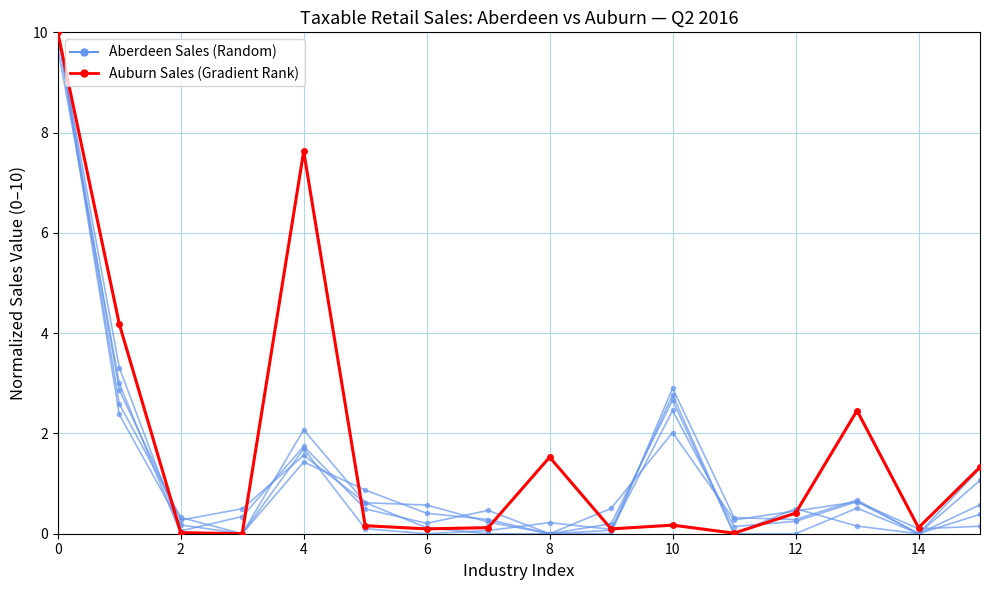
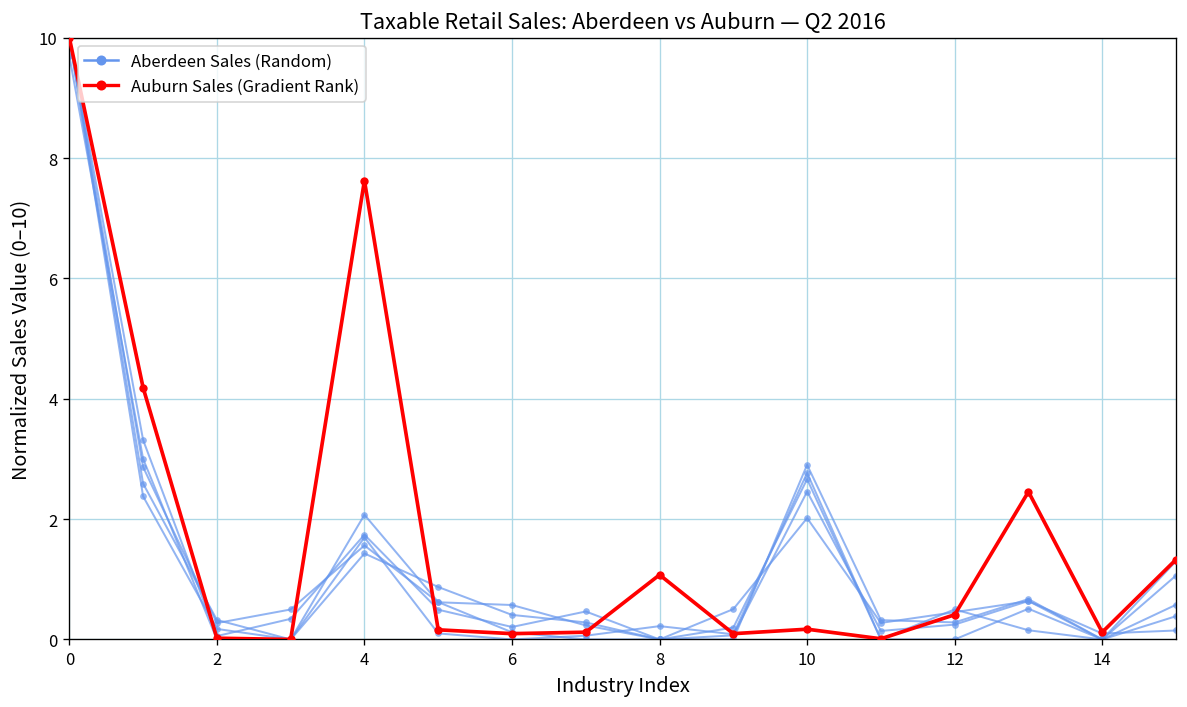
  {
    "Auburn Sales (Gradient Rank)": {
      "4": 7.6,
-     "8": 1.5,
+     "8": 1.1,
      "10": 0.2
    }
  }
